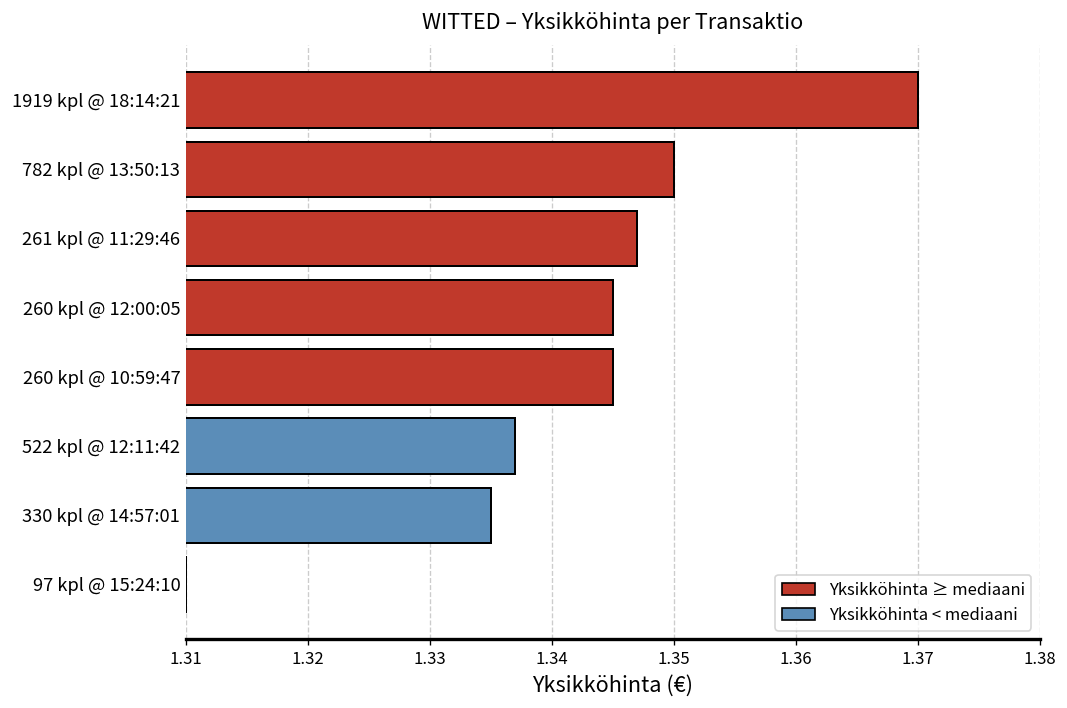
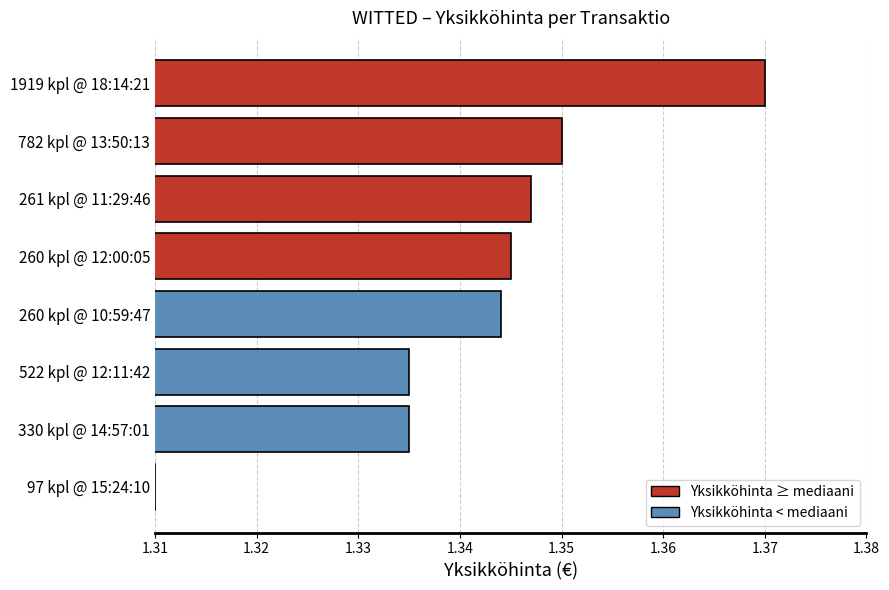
  {
    "1919 kpl @ 18:14:21": 1.370,
    "782 kpl @ 13:50:13": 1.350,
    "261 kpl @ 11:29:46": 1.347,
    "260 kpl @ 12:00:05": 1.345,
-   "260 kpl @ 10:59:47": 1.345,
-   "522 kpl @ 12:11:42": 1.337,
+   "260 kpl @ 10:59:47": 1.344,
+   "522 kpl @ 12:11:42": 1.335,
    "330 kpl @ 14:57:01": 1.335,
    "97 kpl @ 15:24:10": 1.310
  }
